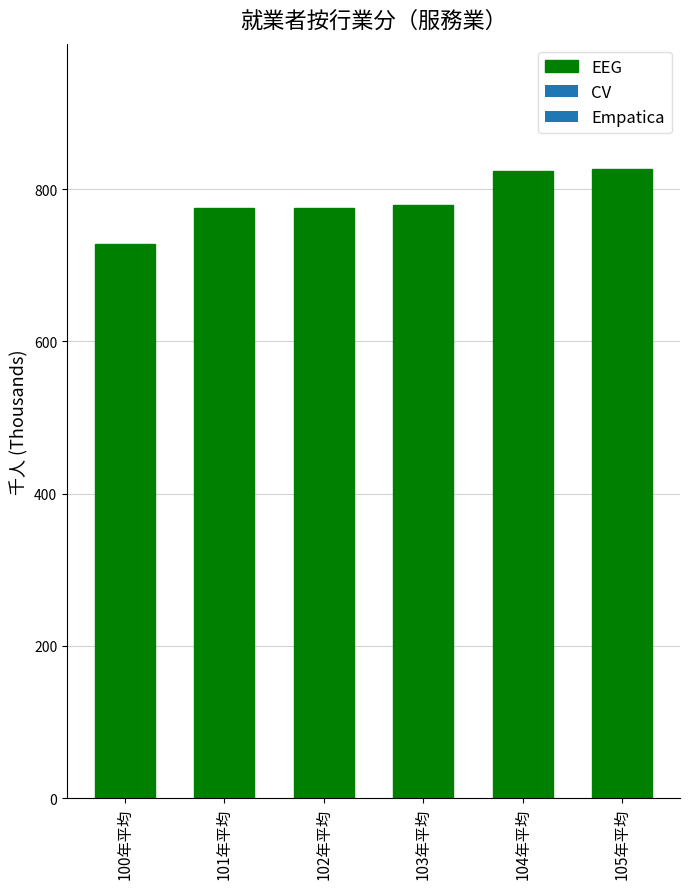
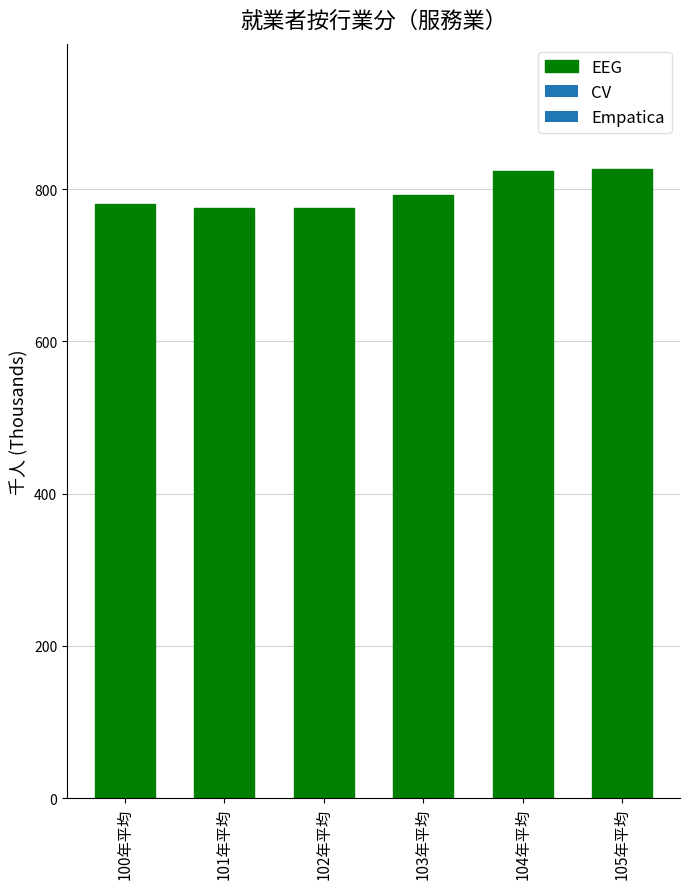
  {
-   "100年平均": 730,
+   "100年平均": 780,
    "101年平均": 780,
    "102年平均": 780,
-   "103年平均": 780,
+   "103年平均": 790,
    "104年平均": 820,
    "105年平均": 830
  }
